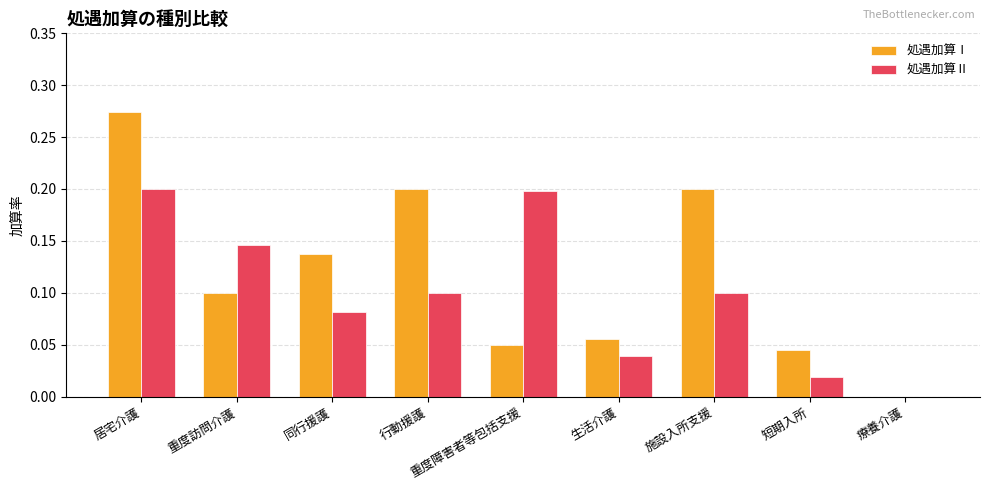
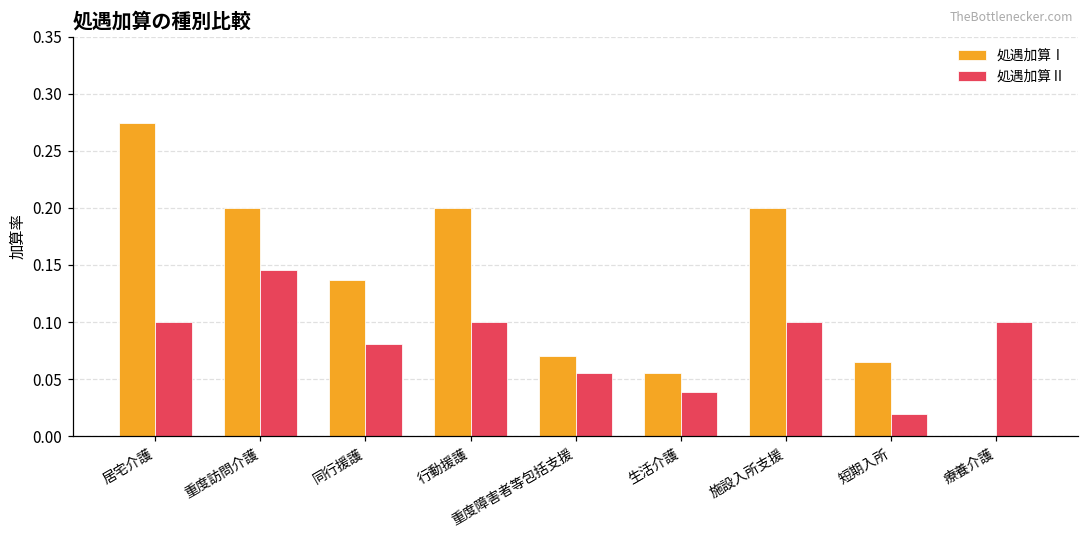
  {
    "処遇加算Ⅰ": {
      "居宅介護": 0.274,
-     "重度訪問介護": 0.1,
+     "重度訪問介護": 0.2,
      "同行援護": 0.137,
      "行動援護": 0.200,
-     "重度障害者等包括支援": 0.05,
+     "重度障害者等包括支援": 0.07,
      "生活介護": 0.055,
      "施設入所支援": 0.200,
-     "短期入所": 0.045,
+     "短期入所": 0.065,
      "療養介護": 0.000
    },
    "処遇加算Ⅱ": {
-     "居宅介護": 0.2,
+     "居宅介護": 0.1,
      "重度訪問介護": 0.146,
      "同行援護": 0.081,
      "行動援護": 0.100,
-     "重度障害者等包括支援": 0.198,
+     "重度障害者等包括支援": 0.055,
      "生活介護": 0.039,
      "施設入所支援": 0.100,
      "短期入所": 0.019,
-     "療養介護": 0.0
+     "療養介護": 0.1
    }
  }
